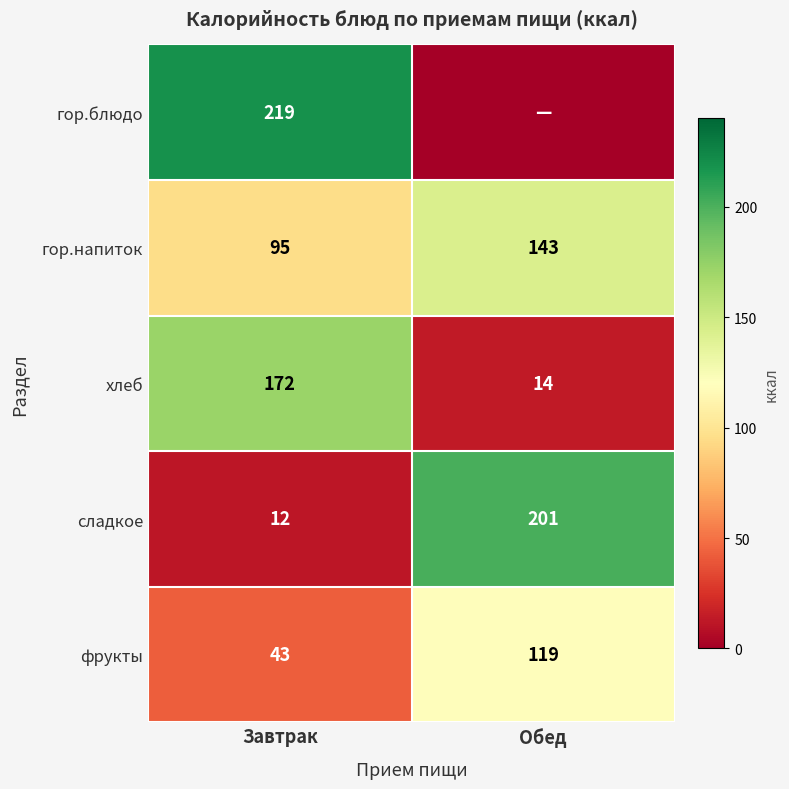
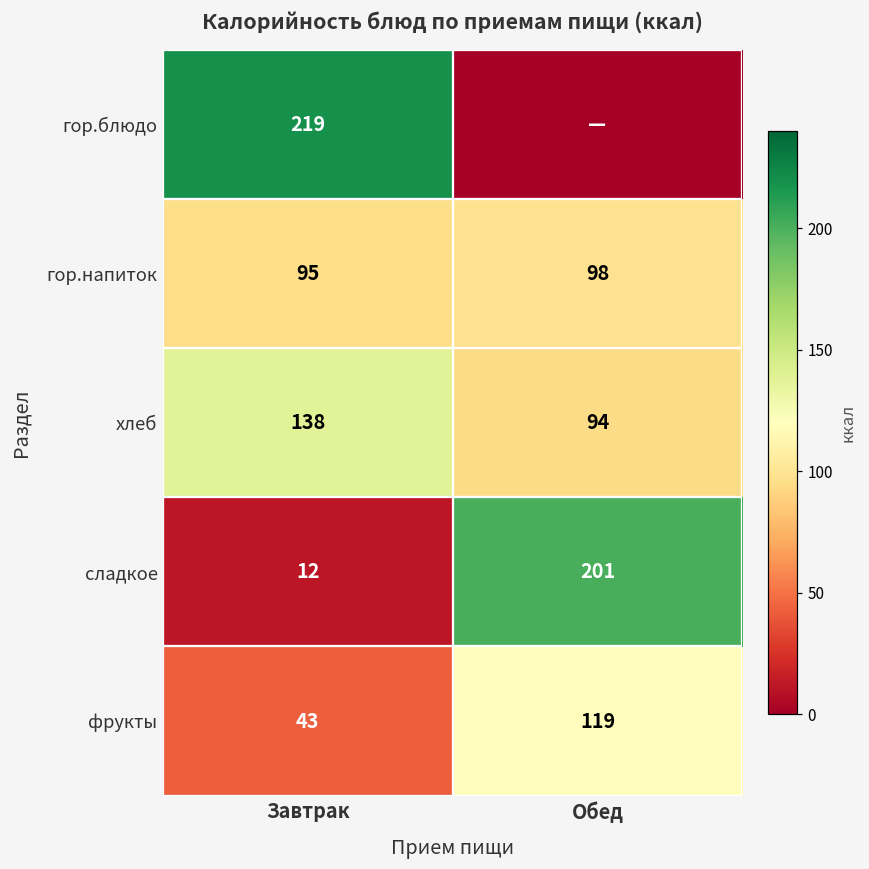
  {
    "гор.блюдо": {
      "Завтрак": 219
    },
    "гор.напиток": {
      "Завтрак": 95,
-     "Обед": 143
+     "Обед": 98
    },
    "хлеб": {
-     "Завтрак": 172,
-     "Обед": 14
+     "Завтрак": 138,
+     "Обед": 94
    },
    "сладкое": {
      "Завтрак": 12,
      "Обед": 201
    },
    "фрукты": {
      "Завтрак": 43,
      "Обед": 119
    }
  }
